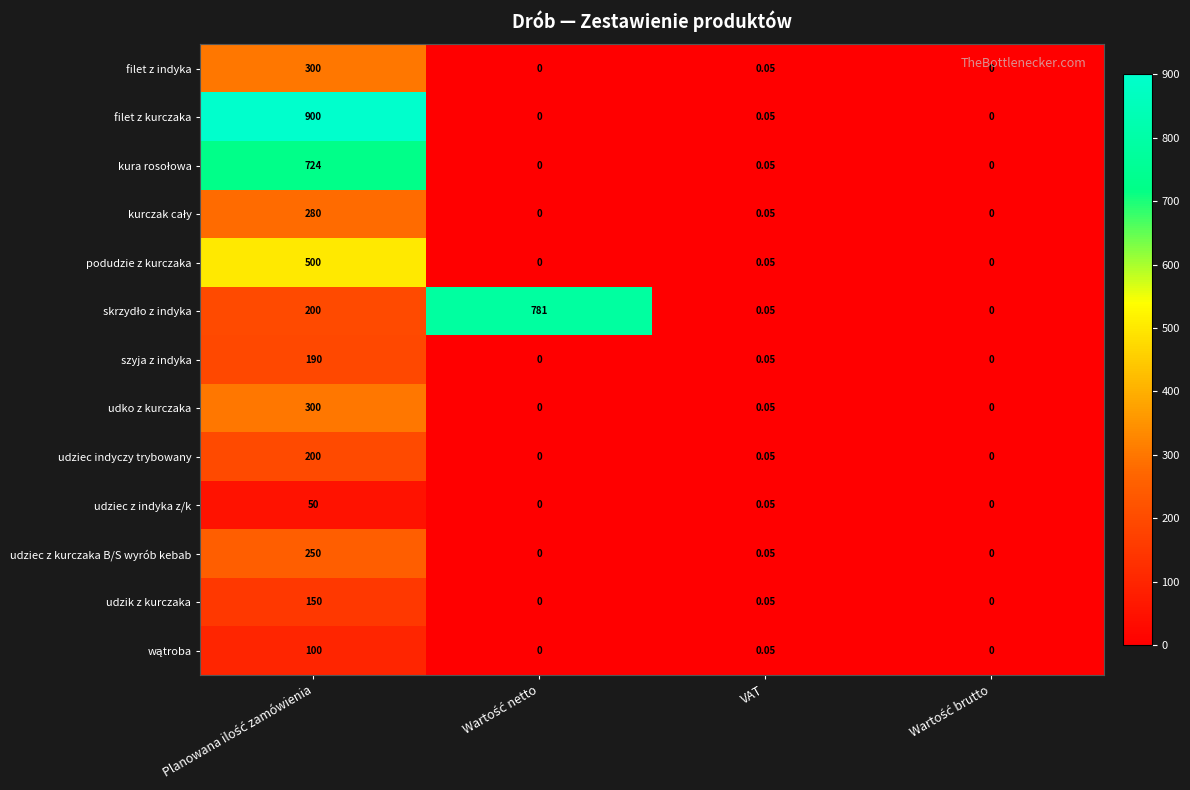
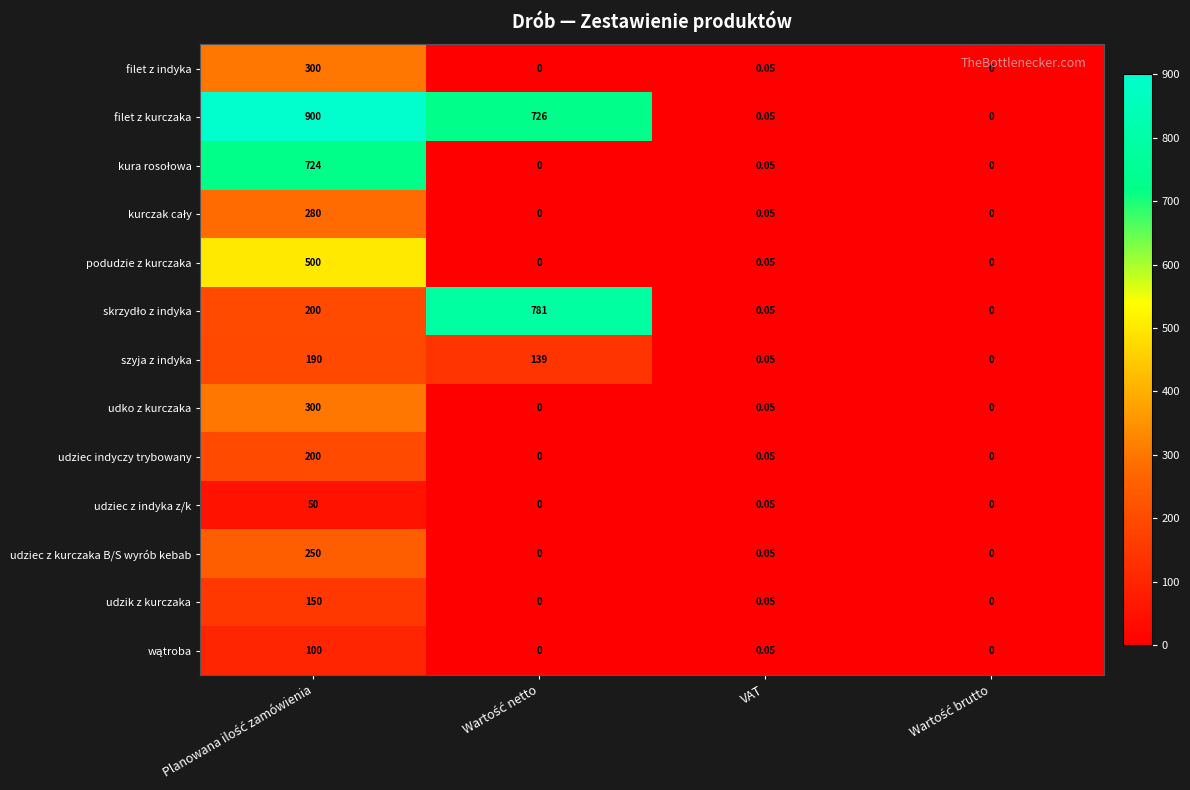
  {
    "filet z indyka": {
      "Planowana ilość zamówienia": 300,
      "Wartość netto": 0,
      "VAT": 0.05
    },
    "filet z kurczaka": {
      "Planowana ilość zamówienia": 900,
-     "Wartość netto": 0,
+     "Wartość netto": 726,
      "VAT": 0.05,
      "Wartość brutto": 0
    },
    "kura rosołowa": {
      "Planowana ilość zamówienia": 724,
      "Wartość netto": 0,
      "VAT": 0.05,
      "Wartość brutto": 0
    },
    "kurczak cały": {
      "Planowana ilość zamówienia": 280,
      "Wartość netto": 0,
      "VAT": 0.05,
      "Wartość brutto": 0
    },
    "podudzie z kurczaka": {
      "Planowana ilość zamówienia": 500,
      "Wartość netto": 0,
      "VAT": 0.05,
      "Wartość brutto": 0
    },
    "skrzydło z indyka": {
      "Planowana ilość zamówienia": 200,
      "Wartość netto": 781,
      "VAT": 0.05,
      "Wartość brutto": 0
    },
    "szyja z indyka": {
      "Planowana ilość zamówienia": 190,
-     "Wartość netto": 0,
+     "Wartość netto": 139,
      "VAT": 0.05,
      "Wartość brutto": 0
    },
    "udko z kurczaka": {
      "Planowana ilość zamówienia": 300,
      "Wartość netto": 0,
      "VAT": 0.05,
      "Wartość brutto": 0
    },
    "udziec indyczy trybowany": {
      "Planowana ilość zamówienia": 200,
      "Wartość netto": 0,
      "VAT": 0.05,
      "Wartość brutto": 0
    },
    "udziec z indyka z/k": {
      "Planowana ilość zamówienia": 50,
      "Wartość netto": 0,
      "VAT": 0.05,
      "Wartość brutto": 0
    },
    "udziec z kurczaka B/S wyrób kebab": {
      "Planowana ilość zamówienia": 250,
      "Wartość netto": 0,
      "VAT": 0.05,
      "Wartość brutto": 0
    },
    "udzik z kurczaka": {
      "Planowana ilość zamówienia": 150,
      "Wartość netto": 0,
      "VAT": 0.05,
      "Wartość brutto": 0
    },
    "wątroba": {
      "Planowana ilość zamówienia": 100,
      "Wartość netto": 0,
      "VAT": 0.05,
      "Wartość brutto": 0
    }
  }
